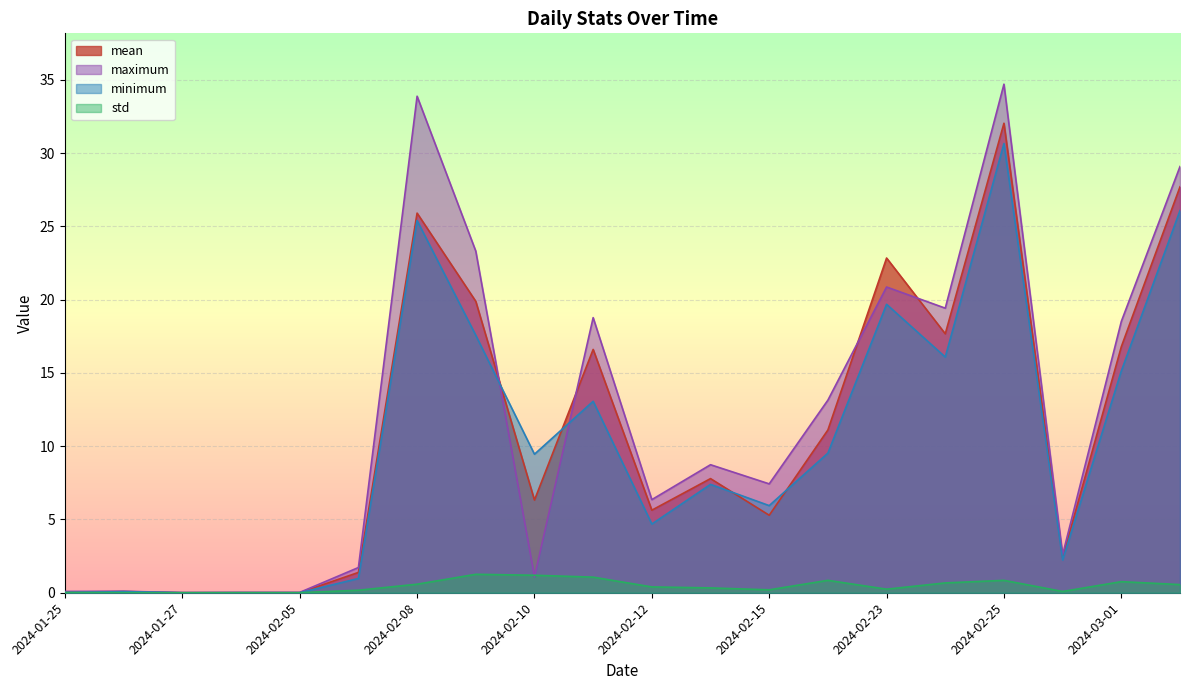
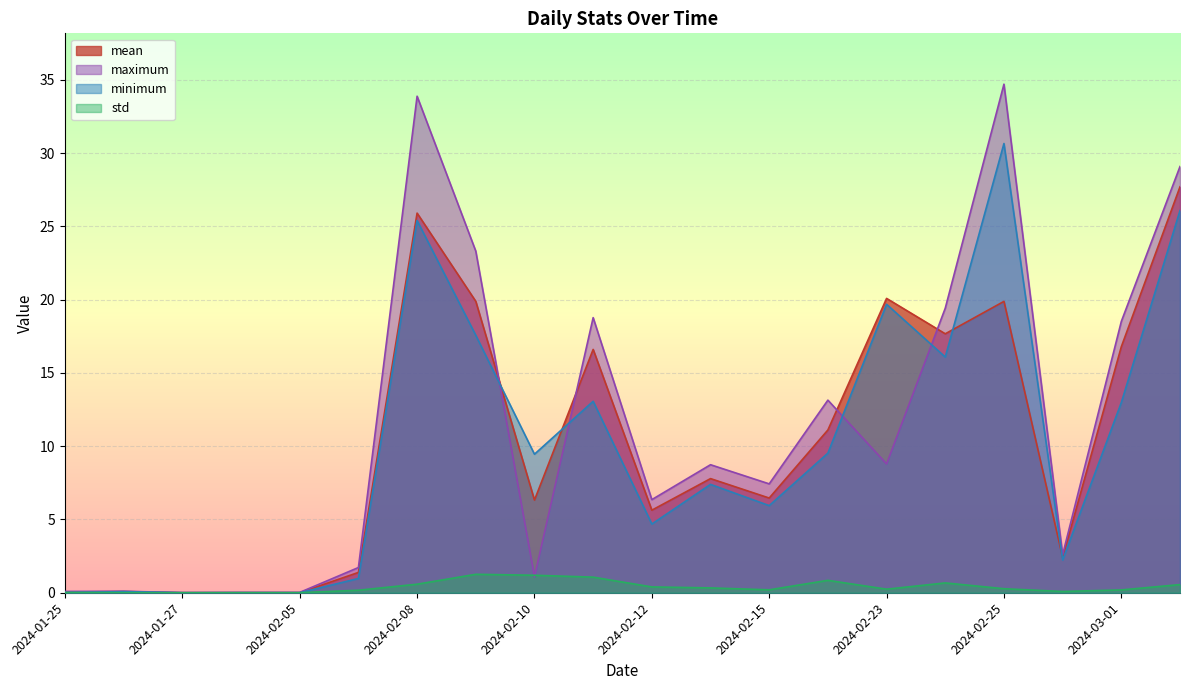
  {
    "mean": {
      "2024-02-08": 25.9,
      "2024-02-10": 6.3,
      "2024-02-12": 5.6,
-     "2024-02-15": 5.3,
-     "2024-02-23": 22.8,
-     "2024-02-25": 32.0,
+     "2024-02-15": 6.5,
+     "2024-02-23": 20.1,
+     "2024-02-25": 19.9,
      "2024-03-01": 16.8
    },
    "maximum": {
      "2024-02-08": 33.9,
      "2024-02-12": 6.4,
      "2024-02-15": 7.4,
-     "2024-02-23": 20.9,
+     "2024-02-23": 8.8,
      "2024-02-25": 34.7,
      "2024-03-01": 18.5
    },
    "minimum": {
      "2024-02-08": 25.4,
      "2024-02-10": 9.5,
      "2024-02-12": 4.7,
      "2024-02-15": 5.9,
      "2024-02-23": 19.7,
      "2024-02-25": 30.7,
-     "2024-03-01": 15.1
+     "2024-03-01": 13.0
    },
    "std": {
      "2024-02-08": 0.6,
      "2024-02-12": 0.4,
      "2024-02-15": 0.2,
      "2024-02-23": 0.2,
-     "2024-02-25": 0.8,
-     "2024-03-01": 0.8
+     "2024-02-25": 0.3,
+     "2024-03-01": 0.2
    }
  }
